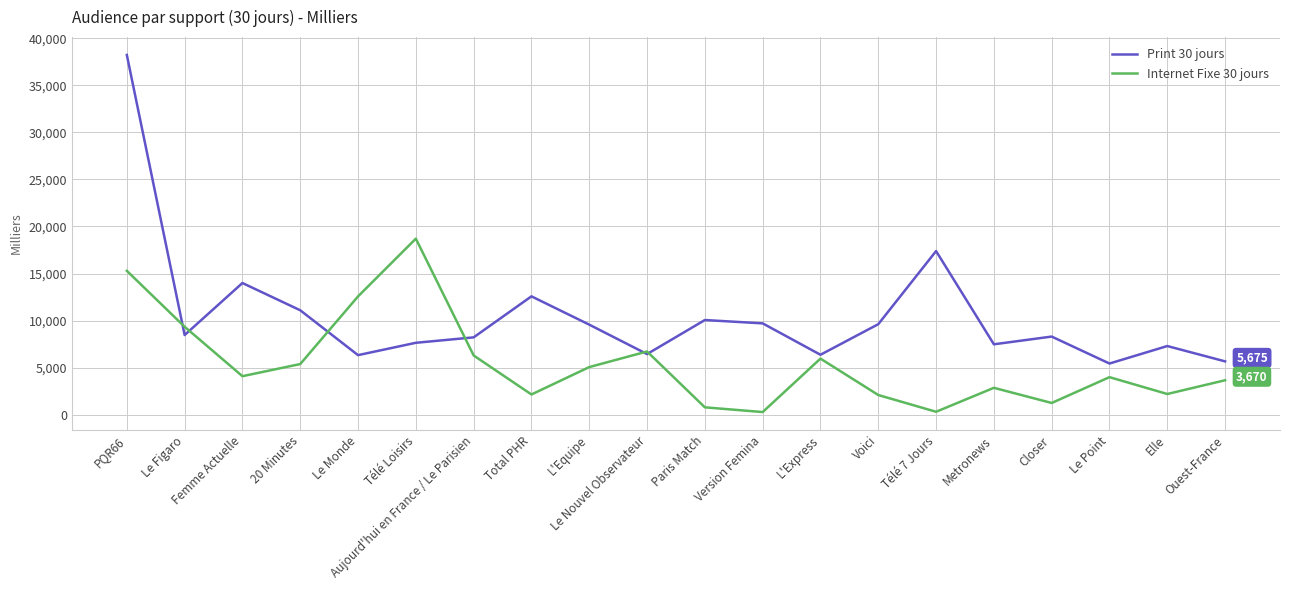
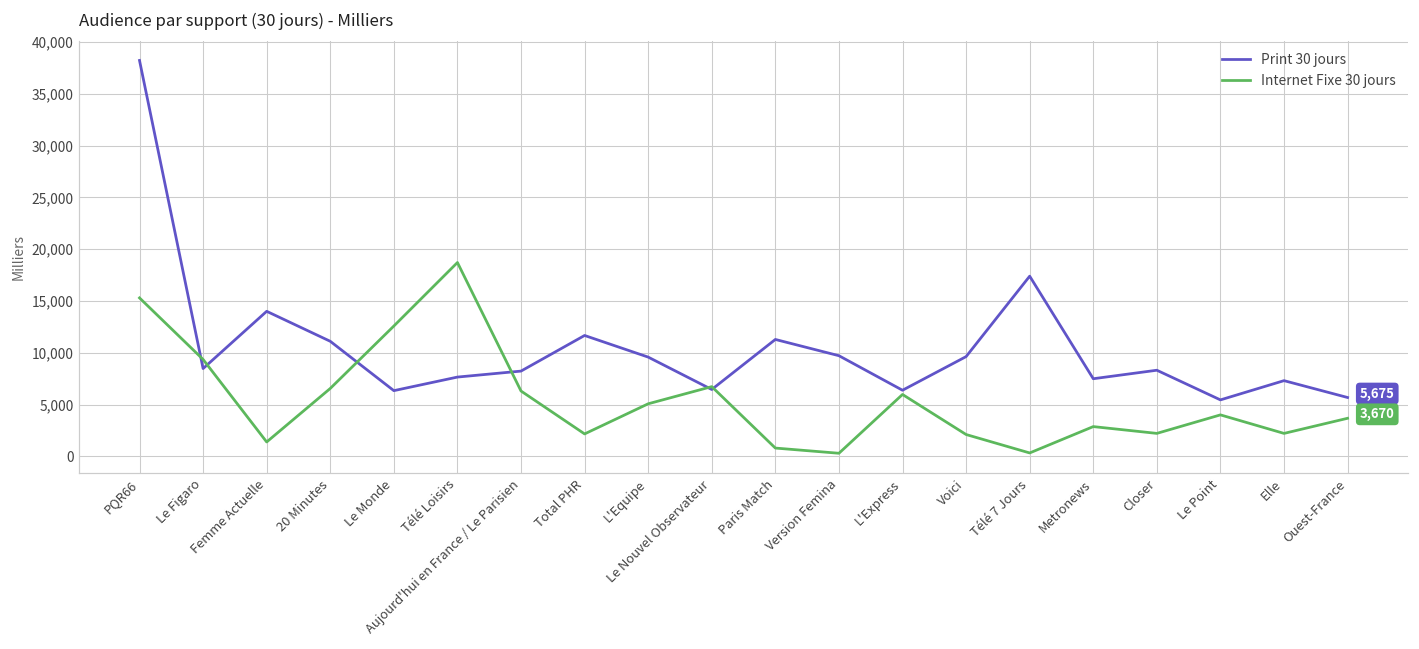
  {
    "Print 30 jours": {
      "PQR66": "38,000",
      "Le Figaro": "8,000",
      "Femme Actuelle": "14,000",
      "20 Minutes": "11,000",
      "Le Monde": "6,000",
      "Télé Loisirs": "8,000",
      "Aujourd'hui en France / Le Parisien": "8,000",
-     "Total PHR": "13,000",
+     "Total PHR": "12,000",
      "L'Equipe": "10,000",
      "Le Nouvel Observateur": "6,000",
-     "Paris Match": "10,000",
+     "Paris Match": "11,000",
      "Version Femina": "10,000",
      "L'Express": "6,000",
      "Voici": "10,000",
      "Télé 7 Jours": "17,000",
      "Metronews": "7,000",
      "Closer": "8,000",
      "Le Point": "5,000",
      "Elle": "7,000"
    },
    "Internet Fixe 30 jours": {
      "PQR66": "15,000",
      "Le Figaro": "9,000",
-     "Femme Actuelle": "4,000",
-     "20 Minutes": "5,000",
+     "Femme Actuelle": "1,000",
+     "20 Minutes": "7,000",
      "Le Monde": "13,000",
      "Télé Loisirs": "19,000",
      "Aujourd'hui en France / Le Parisien": "6,000",
      "Total PHR": "2,000",
      "L'Equipe": "5,000",
      "Le Nouvel Observateur": "7,000",
      "Paris Match": "1,000",
      "Version Femina": "0",
      "L'Express": "6,000",
      "Voici": "2,000",
      "Télé 7 Jours": "0",
      "Metronews": "3,000",
-     "Closer": "1,000",
+     "Closer": "2,000",
      "Le Point": "4,000",
      "Elle": "2,000"
    }
  }
